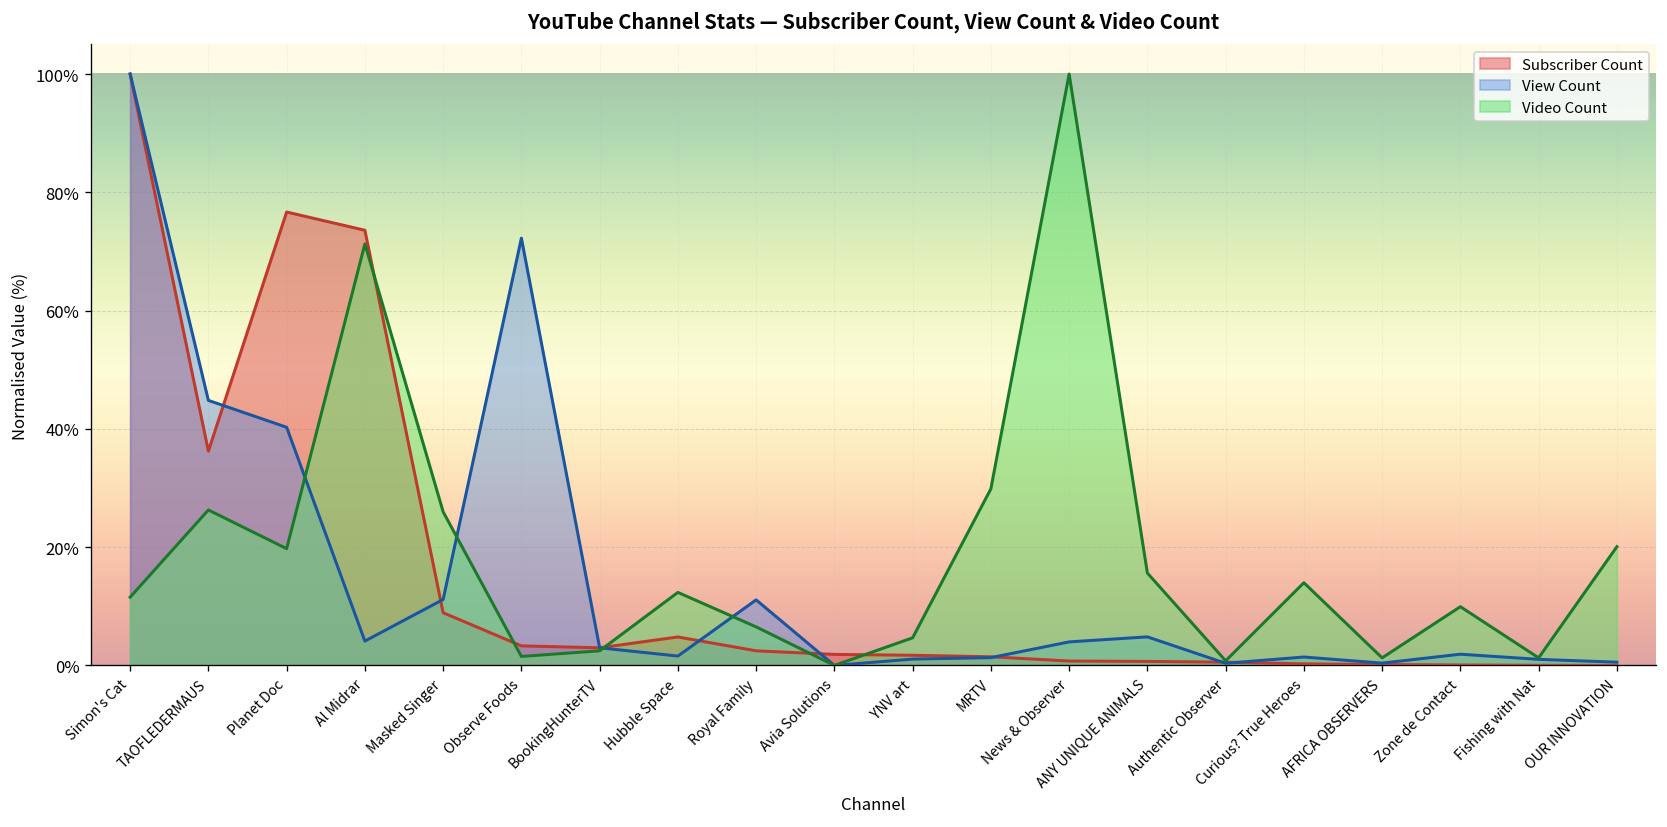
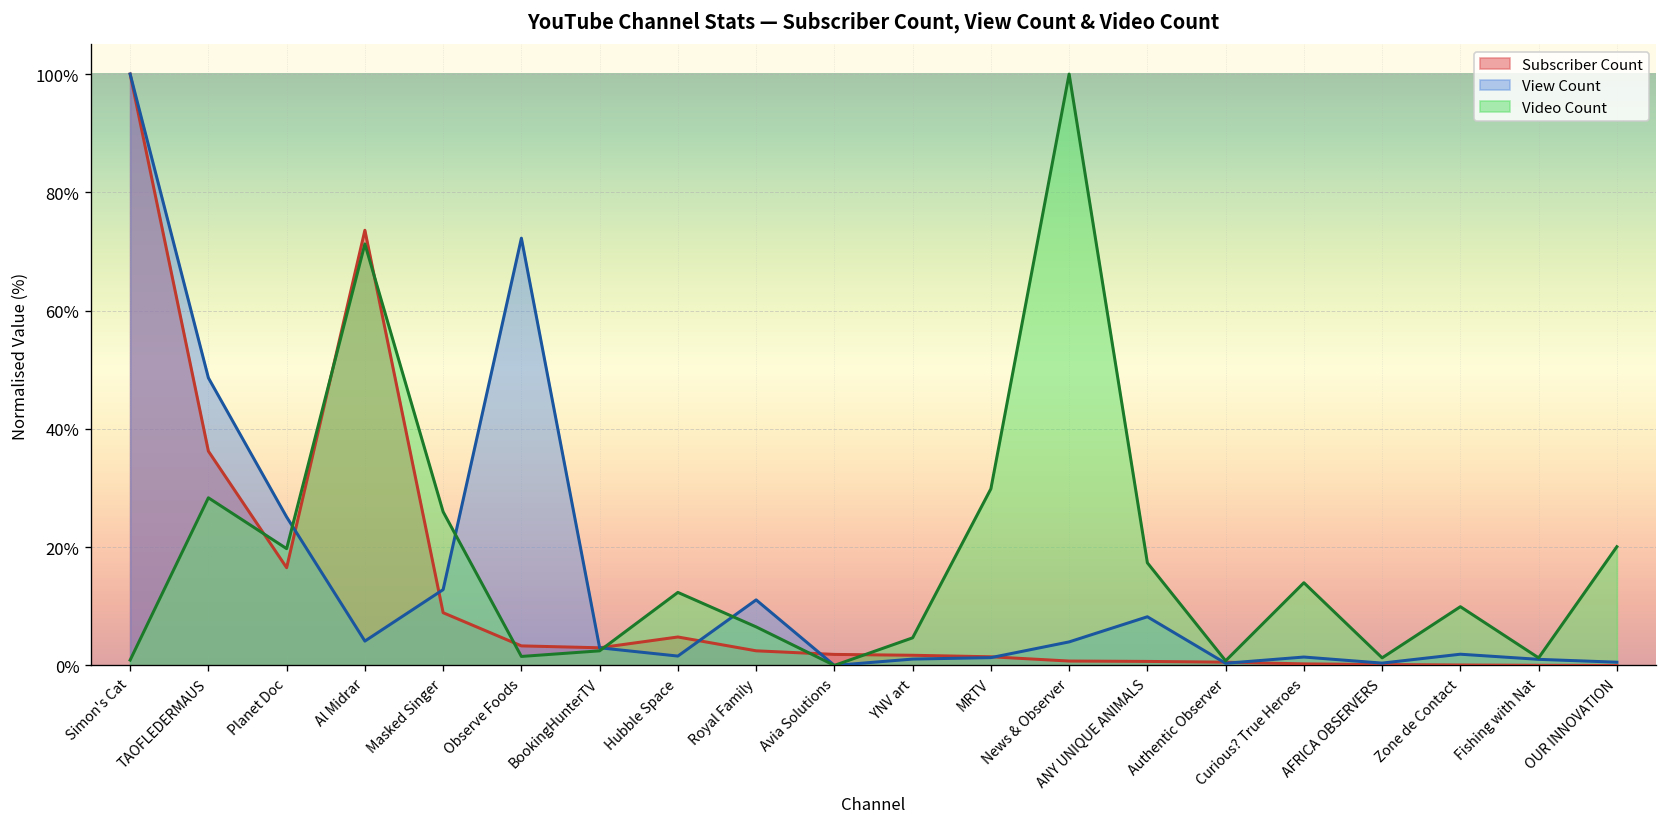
  {
    "Subscriber Count": {
      "TAOFLEDERMAUS": "36%",
-     "Planet Doc": "77%",
+     "Planet Doc": "17%",
      "Al Midrar": "74%",
      "Masked Singer": "9%",
      "Observe Foods": "3%",
      "Hubble Space": "5%",
      "Royal Family": "2%",
      "Avia Solutions": "2%",
      "YNV art": "2%",
      "News & Observer": "1%",
      "ANY UNIQUE ANIMALS": "1%",
      "Curious? True Heroes": "0%",
      "Zone de Contact": "0%",
      "Fishing with Nat": "0%",
      "OUR INNOVATION": "0%"
    },
    "View Count": {
-     "TAOFLEDERMAUS": "45%",
-     "Planet Doc": "40%",
+     "TAOFLEDERMAUS": "49%",
+     "Planet Doc": "25%",
      "Al Midrar": "4%",
-     "Masked Singer": "11%",
+     "Masked Singer": "13%",
      "Observe Foods": "72%",
      "Hubble Space": "2%",
      "Royal Family": "11%",
      "YNV art": "1%",
      "News & Observer": "4%",
-     "ANY UNIQUE ANIMALS": "5%",
+     "ANY UNIQUE ANIMALS": "8%",
      "Curious? True Heroes": "1%",
      "Zone de Contact": "2%",
      "OUR INNOVATION": "1%"
    },
    "Video Count": {
-     "Simon's Cat": "12%",
-     "TAOFLEDERMAUS": "26%",
+     "Simon's Cat": "1%",
+     "TAOFLEDERMAUS": "28%",
      "Planet Doc": "20%",
      "Al Midrar": "71%",
      "Masked Singer": "26%",
      "Observe Foods": "2%",
      "Hubble Space": "12%",
      "Royal Family": "7%",
      "YNV art": "5%",
      "MRTV": "30%",
      "News & Observer": "100%",
-     "ANY UNIQUE ANIMALS": "16%",
+     "ANY UNIQUE ANIMALS": "17%",
      "Curious? True Heroes": "14%",
      "AFRICA OBSERVERS": "1%",
      "Zone de Contact": "10%",
      "OUR INNOVATION": "20%"
    }
  }
